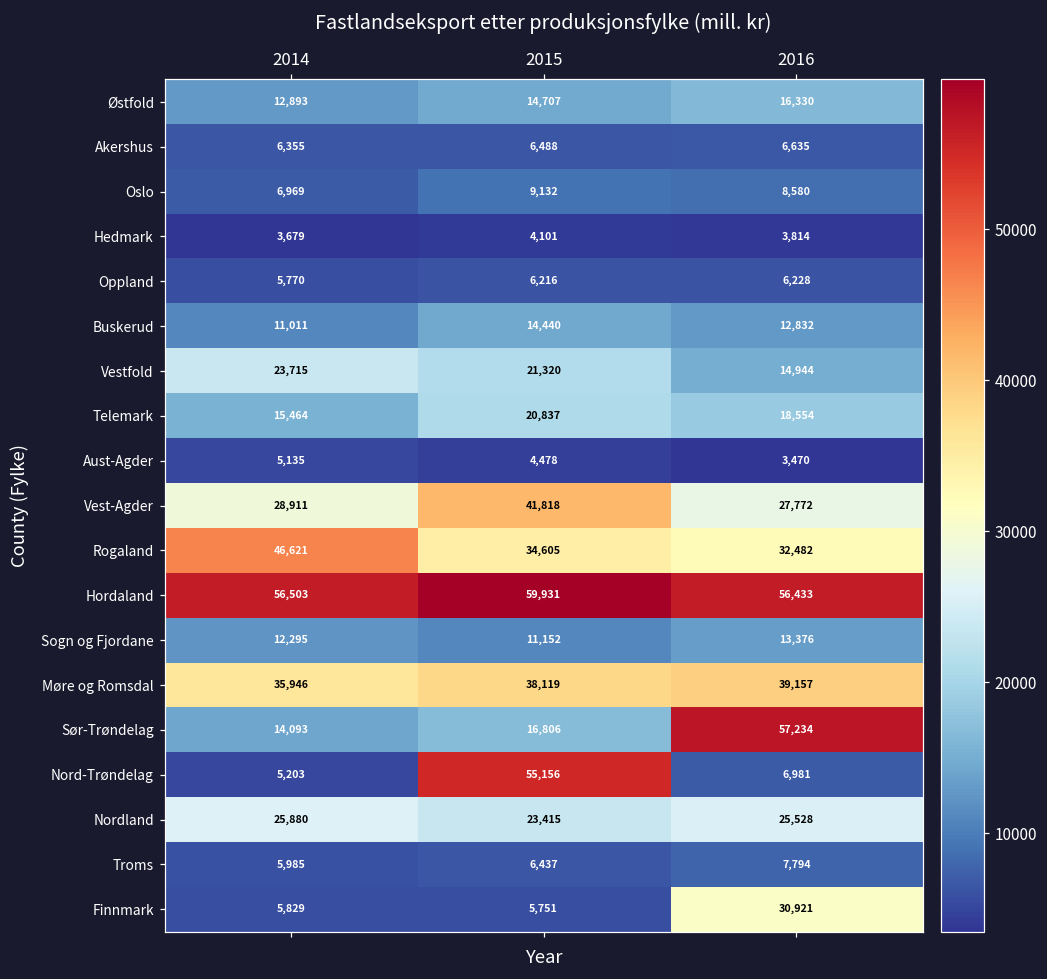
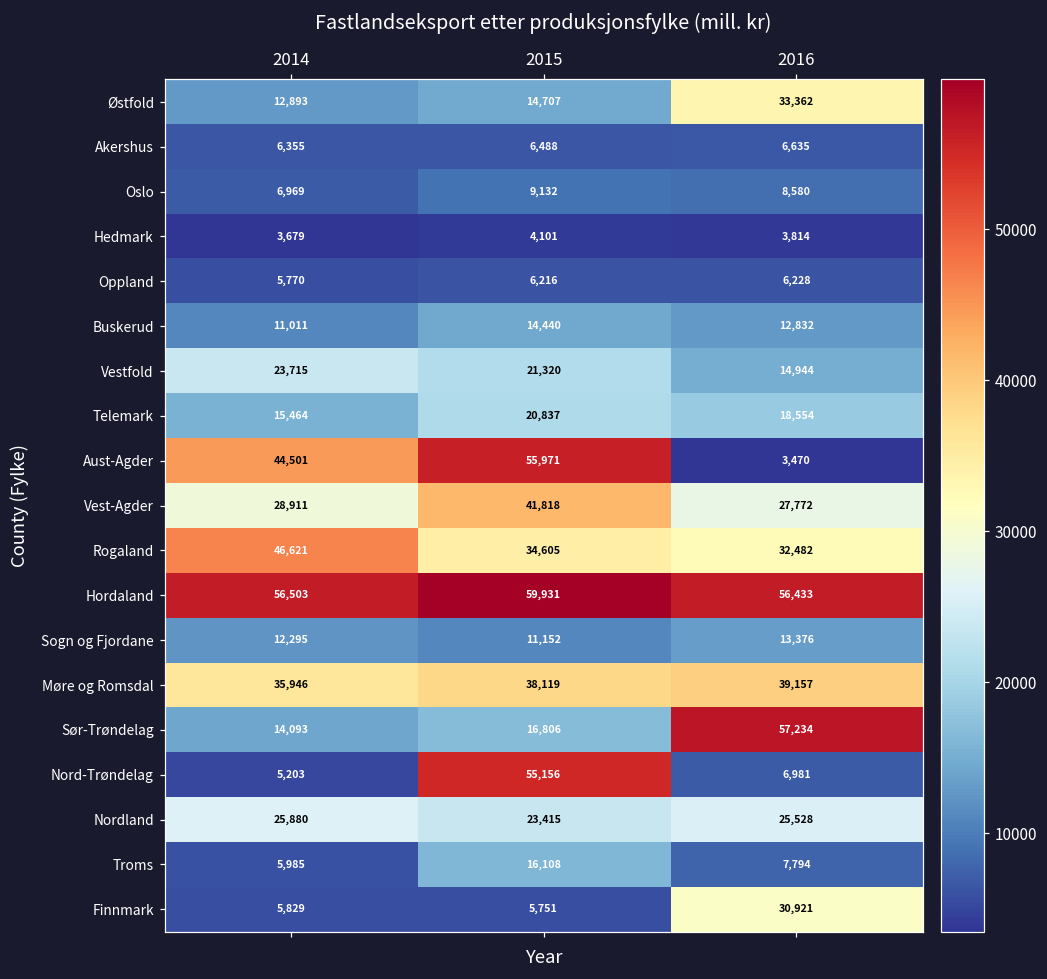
  {
    "Østfold": {
      "2014": "12,893",
      "2015": "14,707",
-     "2016": "16,330"
+     "2016": "33,362"
    },
    "Akershus": {
      "2014": "6,355",
      "2015": "6,488",
      "2016": "6,635"
    },
    "Oslo": {
      "2014": "6,969",
      "2015": "9,132",
      "2016": "8,580"
    },
    "Hedmark": {
      "2014": "3,679",
      "2015": "4,101",
      "2016": "3,814"
    },
    "Oppland": {
      "2014": "5,770",
      "2015": "6,216",
      "2016": "6,228"
    },
    "Buskerud": {
      "2014": "11,011",
      "2015": "14,440",
      "2016": "12,832"
    },
    "Vestfold": {
      "2014": "23,715",
      "2015": "21,320",
      "2016": "14,944"
    },
    "Telemark": {
      "2014": "15,464",
      "2015": "20,837",
      "2016": "18,554"
    },
    "Aust-Agder": {
-     "2014": "5,135",
-     "2015": "4,478",
+     "2014": "44,501",
+     "2015": "55,971",
      "2016": "3,470"
    },
    "Vest-Agder": {
      "2014": "28,911",
      "2015": "41,818",
      "2016": "27,772"
    },
    "Rogaland": {
      "2014": "46,621",
      "2015": "34,605",
      "2016": "32,482"
    },
    "Hordaland": {
      "2014": "56,503",
      "2015": "59,931",
      "2016": "56,433"
    },
    "Sogn og Fjordane": {
      "2014": "12,295",
      "2015": "11,152",
      "2016": "13,376"
    },
    "Møre og Romsdal": {
      "2014": "35,946",
      "2015": "38,119",
      "2016": "39,157"
    },
    "Sør-Trøndelag": {
      "2014": "14,093",
      "2015": "16,806",
      "2016": "57,234"
    },
    "Nord-Trøndelag": {
      "2014": "5,203",
      "2015": "55,156",
      "2016": "6,981"
    },
    "Nordland": {
      "2014": "25,880",
      "2015": "23,415",
      "2016": "25,528"
    },
    "Troms": {
      "2014": "5,985",
-     "2015": "6,437",
+     "2015": "16,108",
      "2016": "7,794"
    },
    "Finnmark": {
      "2014": "5,829",
      "2015": "5,751",
      "2016": "30,921"
    }
  }
